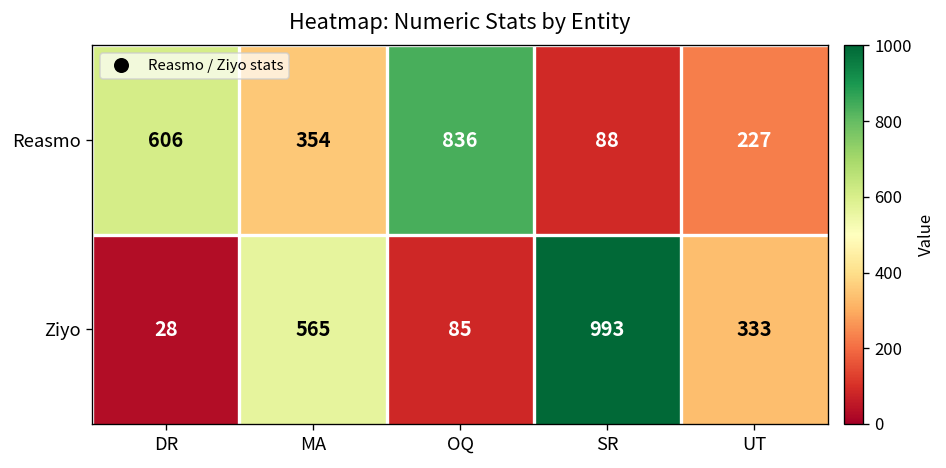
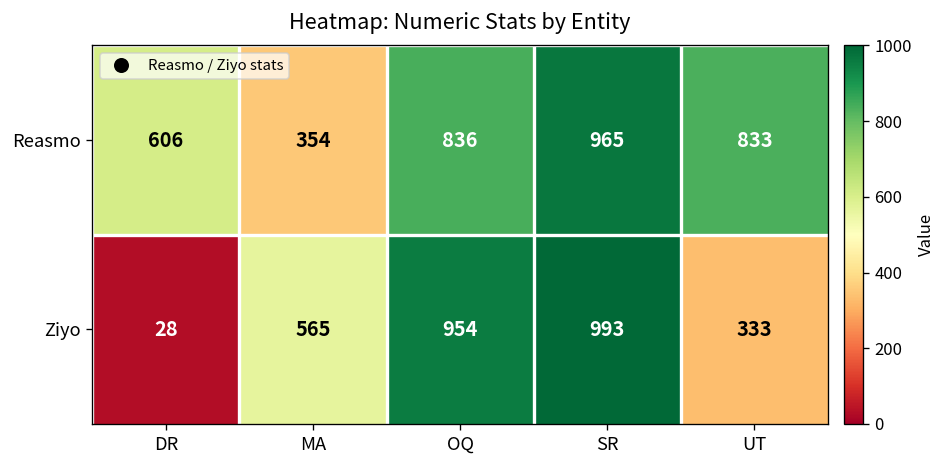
  {
    "Reasmo": {
      "DR": 606,
      "MA": 354,
      "OQ": 836,
-     "SR": 88,
-     "UT": 227
+     "SR": 965,
+     "UT": 833
    },
    "Ziyo": {
      "DR": 28,
      "MA": 565,
-     "OQ": 85,
+     "OQ": 954,
      "SR": 993,
      "UT": 333
    }
  }
